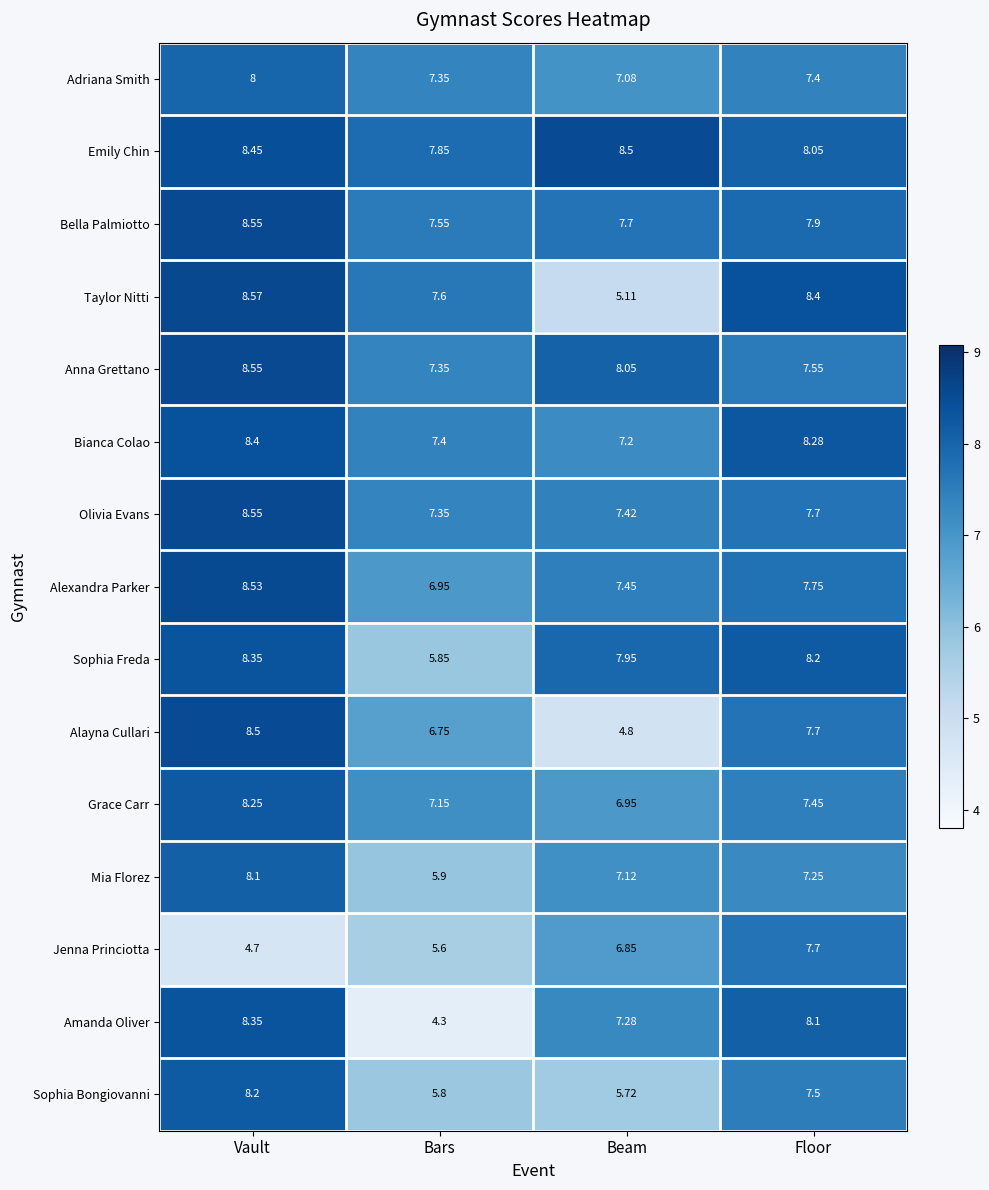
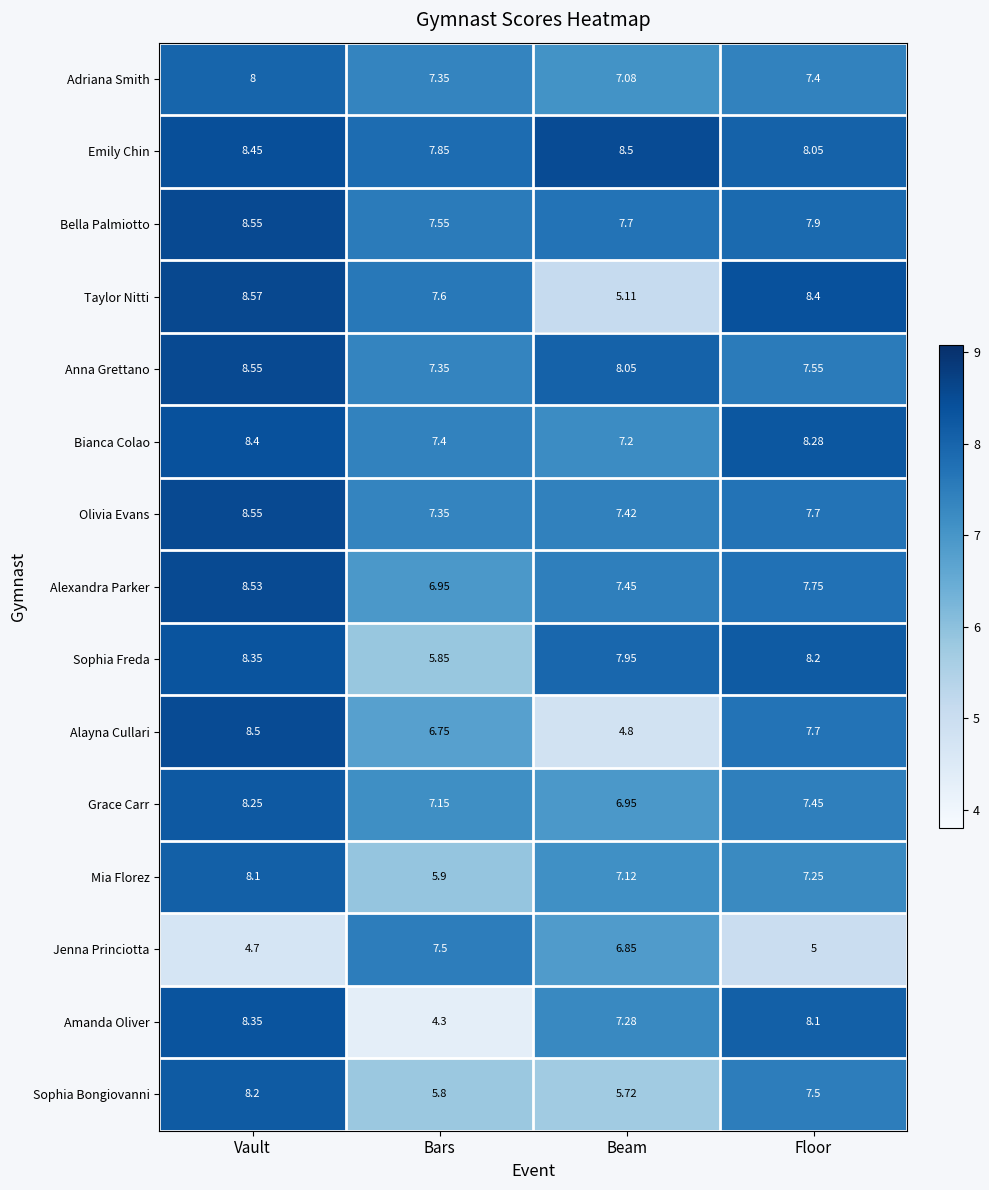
  {
    "Adriana Smith": {
      "Vault": 8,
      "Bars": 7.35,
      "Beam": 7.08,
      "Floor": 7.4
    },
    "Emily Chin": {
      "Vault": 8.45,
      "Bars": 7.85,
      "Beam": 8.5,
      "Floor": 8.05
    },
    "Bella Palmiotto": {
      "Vault": 8.55,
      "Bars": 7.55,
      "Beam": 7.7,
      "Floor": 7.9
    },
    "Taylor Nitti": {
      "Vault": 8.57,
      "Bars": 7.6,
      "Beam": 5.11,
      "Floor": 8.4
    },
    "Anna Grettano": {
      "Vault": 8.55,
      "Bars": 7.35,
      "Beam": 8.05,
      "Floor": 7.55
    },
    "Bianca Colao": {
      "Vault": 8.4,
      "Bars": 7.4,
      "Beam": 7.2,
      "Floor": 8.28
    },
    "Olivia Evans": {
      "Vault": 8.55,
      "Bars": 7.35,
      "Beam": 7.42,
      "Floor": 7.7
    },
    "Alexandra Parker": {
      "Vault": 8.53,
      "Bars": 6.95,
      "Beam": 7.45,
      "Floor": 7.75
    },
    "Sophia Freda": {
      "Vault": 8.35,
      "Bars": 5.85,
      "Beam": 7.95,
      "Floor": 8.2
    },
    "Alayna Cullari": {
      "Vault": 8.5,
      "Bars": 6.75,
      "Beam": 4.8,
      "Floor": 7.7
    },
    "Grace Carr": {
      "Vault": 8.25,
      "Bars": 7.15,
      "Beam": 6.95,
      "Floor": 7.45
    },
    "Mia Florez": {
      "Vault": 8.1,
      "Bars": 5.9,
      "Beam": 7.12,
      "Floor": 7.25
    },
    "Jenna Princiotta": {
      "Vault": 4.7,
-     "Bars": 5.6,
+     "Bars": 7.5,
      "Beam": 6.85,
-     "Floor": 7.7
+     "Floor": 5
    },
    "Amanda Oliver": {
      "Vault": 8.35,
      "Bars": 4.3,
      "Beam": 7.28,
      "Floor": 8.1
    },
    "Sophia Bongiovanni": {
      "Vault": 8.2,
      "Bars": 5.8,
      "Beam": 5.72,
      "Floor": 7.5
    }
  }
